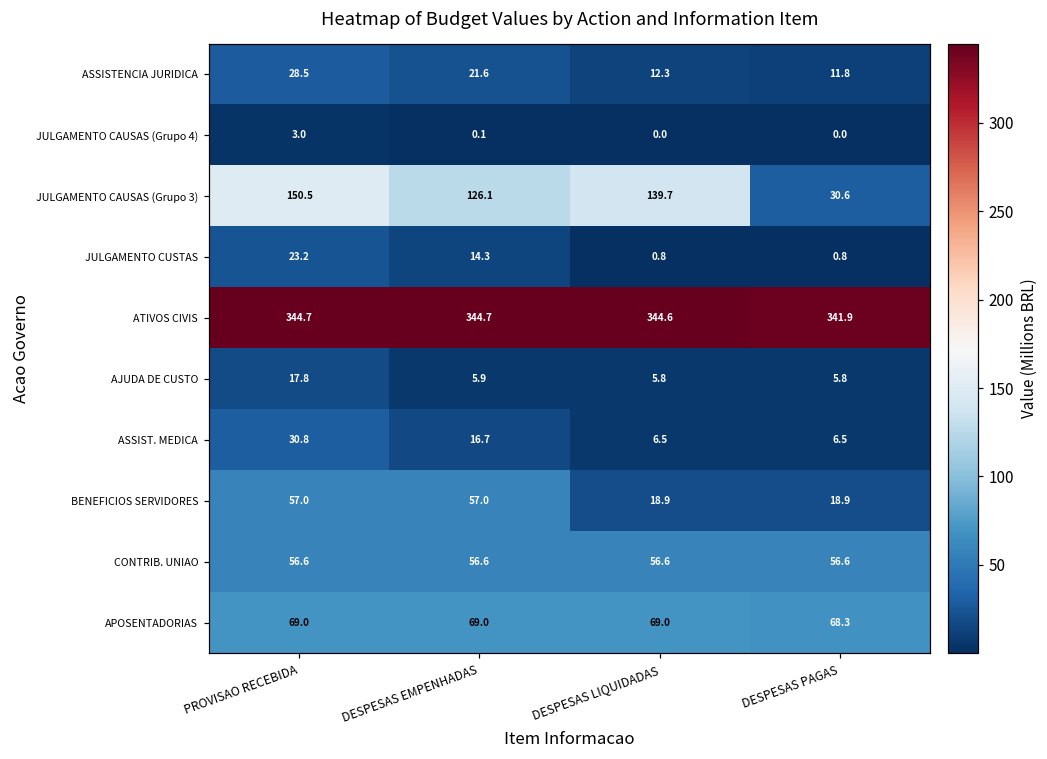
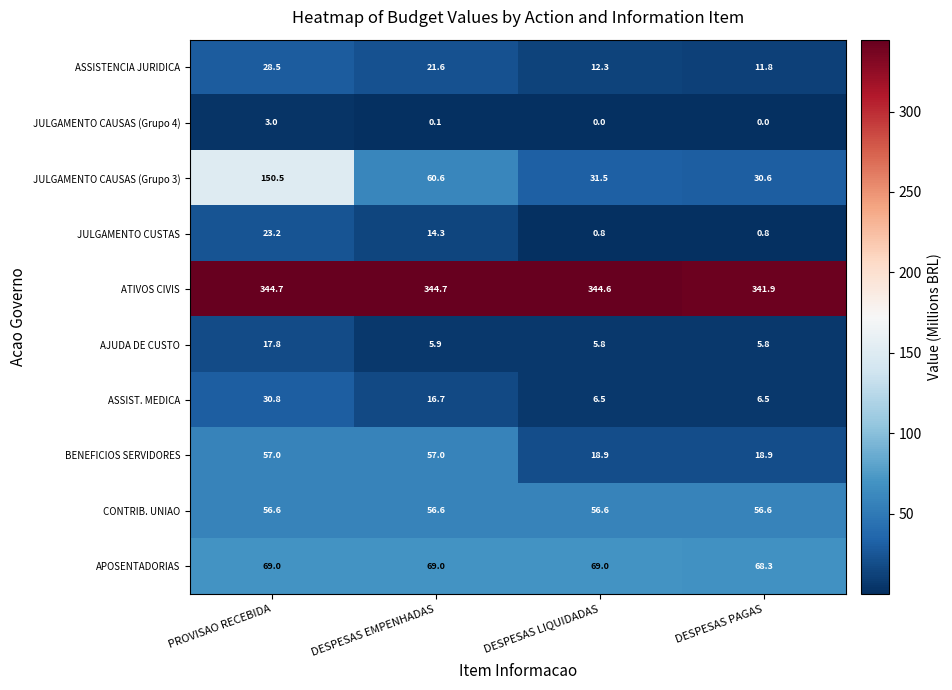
  {
    "ASSISTENCIA JURIDICA": {
      "PROVISAO RECEBIDA": 28.5,
      "DESPESAS EMPENHADAS": 21.6,
      "DESPESAS LIQUIDADAS": 12.3,
      "DESPESAS PAGAS": 11.8
    },
    "JULGAMENTO CAUSAS (Grupo 4)": {
      "PROVISAO RECEBIDA": 3.0,
      "DESPESAS EMPENHADAS": 0.1,
      "DESPESAS LIQUIDADAS": 0.0,
      "DESPESAS PAGAS": 0.0
    },
    "JULGAMENTO CAUSAS (Grupo 3)": {
      "PROVISAO RECEBIDA": 150.5,
-     "DESPESAS EMPENHADAS": 126.1,
-     "DESPESAS LIQUIDADAS": 139.7,
+     "DESPESAS EMPENHADAS": 60.6,
+     "DESPESAS LIQUIDADAS": 31.5,
      "DESPESAS PAGAS": 30.6
    },
    "JULGAMENTO CUSTAS": {
      "PROVISAO RECEBIDA": 23.2,
      "DESPESAS EMPENHADAS": 14.3,
      "DESPESAS LIQUIDADAS": 0.8,
      "DESPESAS PAGAS": 0.8
    },
    "ATIVOS CIVIS": {
      "PROVISAO RECEBIDA": 344.7,
      "DESPESAS EMPENHADAS": 344.7,
      "DESPESAS LIQUIDADAS": 344.6,
      "DESPESAS PAGAS": 341.9
    },
    "AJUDA DE CUSTO": {
      "PROVISAO RECEBIDA": 17.8,
      "DESPESAS EMPENHADAS": 5.9,
      "DESPESAS LIQUIDADAS": 5.8,
      "DESPESAS PAGAS": 5.8
    },
    "ASSIST. MEDICA": {
      "PROVISAO RECEBIDA": 30.8,
      "DESPESAS EMPENHADAS": 16.7,
      "DESPESAS LIQUIDADAS": 6.5,
      "DESPESAS PAGAS": 6.5
    },
    "BENEFICIOS SERVIDORES": {
      "PROVISAO RECEBIDA": 57.0,
      "DESPESAS EMPENHADAS": 57.0,
      "DESPESAS LIQUIDADAS": 18.9,
      "DESPESAS PAGAS": 18.9
    },
    "CONTRIB. UNIAO": {
      "PROVISAO RECEBIDA": 56.6,
      "DESPESAS EMPENHADAS": 56.6,
      "DESPESAS LIQUIDADAS": 56.6,
      "DESPESAS PAGAS": 56.6
    },
    "APOSENTADORIAS": {
      "PROVISAO RECEBIDA": 69.0,
      "DESPESAS EMPENHADAS": 69.0,
      "DESPESAS LIQUIDADAS": 69.0,
      "DESPESAS PAGAS": 68.3
    }
  }
